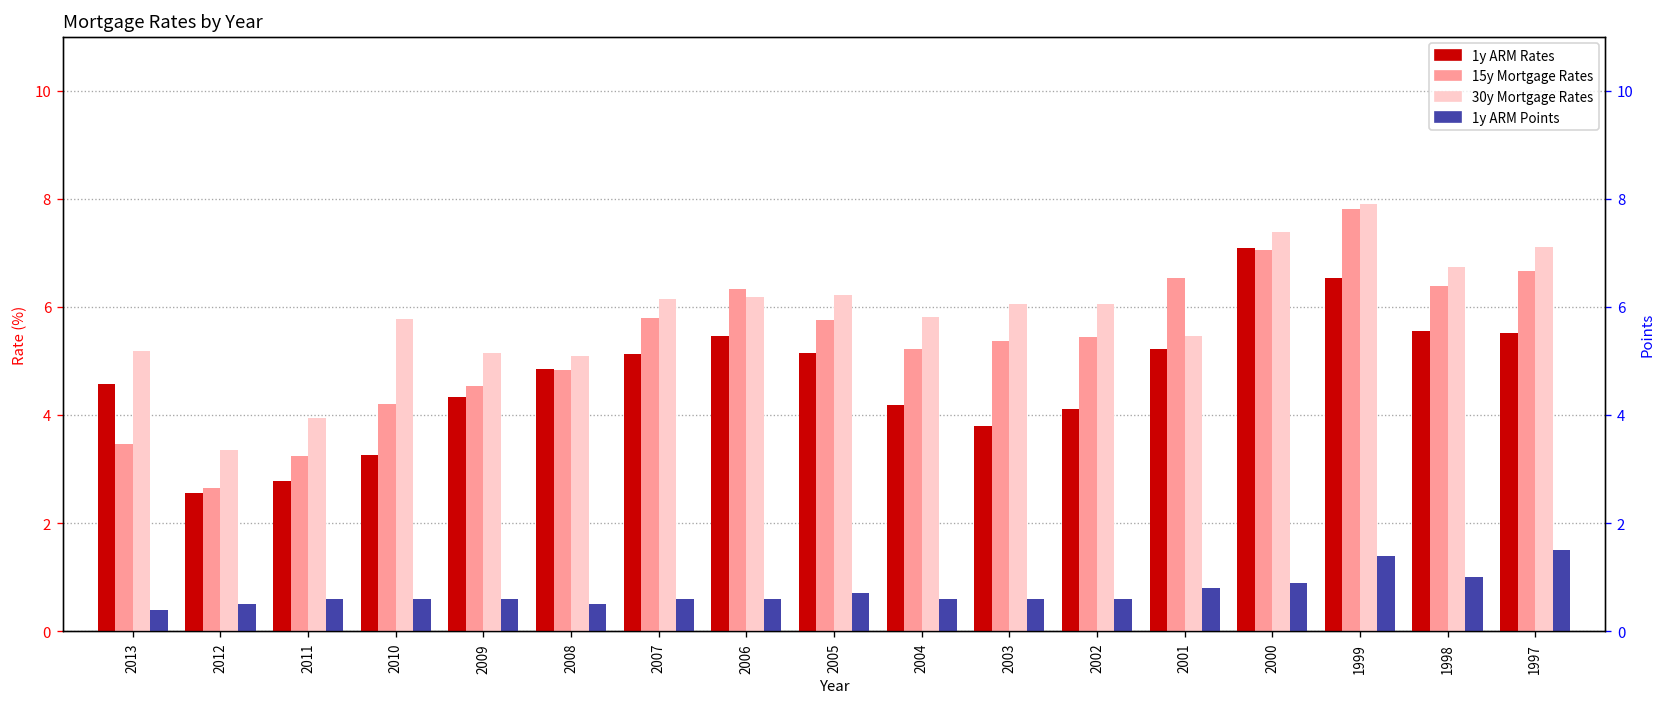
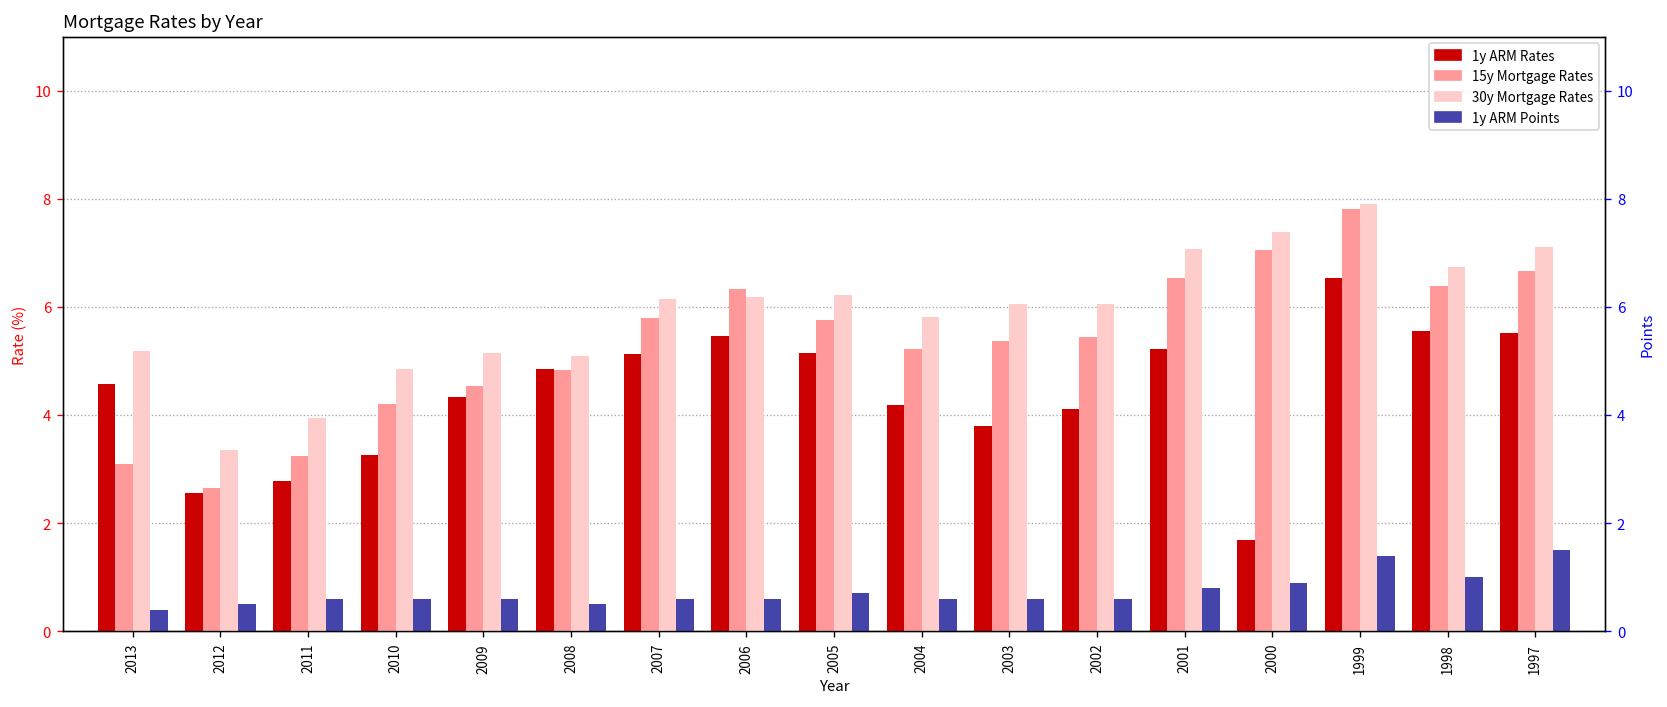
  {
    "1y ARM Rates": {
      "2013": 4.6,
      "2012": 2.6,
      "2011": 2.8,
      "2010": 3.3,
      "2009": 4.3,
      "2008": 4.9,
      "2007": 5.1,
      "2006": 5.5,
      "2005": 5.2,
      "2004": 4.2,
      "2003": 3.8,
      "2002": 4.1,
      "2001": 5.2,
-     "2000": 7.1,
+     "2000": 1.7,
      "1999": 6.5,
      "1998": 5.6,
      "1997": 5.5
    },
    "15y Mortgage Rates": {
-     "2013": 3.5,
+     "2013": 3.1,
      "2012": 2.7,
      "2011": 3.2,
      "2010": 4.2,
      "2009": 4.5,
      "2008": 4.8,
      "2007": 5.8,
      "2006": 6.3,
      "2005": 5.8,
      "2004": 5.2,
      "2003": 5.4,
      "2002": 5.5,
      "2001": 6.5,
      "2000": 7.1,
      "1999": 7.8,
      "1998": 6.4,
      "1997": 6.7
    },
    "30y Mortgage Rates": {
      "2013": 5.2,
      "2012": 3.4,
      "2011": 4.0,
-     "2010": 5.8,
+     "2010": 4.9,
      "2009": 5.1,
      "2008": 5.1,
      "2007": 6.1,
      "2006": 6.2,
      "2005": 6.2,
      "2004": 5.8,
      "2003": 6.1,
      "2002": 6.1,
-     "2001": 5.5,
+     "2001": 7.1,
      "2000": 7.4,
      "1999": 7.9,
      "1998": 6.7,
      "1997": 7.1
    },
    "1y ARM Points": {
      "2013": 0.4,
      "2012": 0.5,
      "2011": 0.6,
      "2010": 0.6,
      "2009": 0.6,
      "2008": 0.5,
      "2007": 0.6,
      "2006": 0.6,
      "2005": 0.7,
      "2004": 0.6,
      "2003": 0.6,
      "2002": 0.6,
      "2001": 0.8,
      "2000": 0.9,
      "1999": 1.4,
      "1998": 1.0,
      "1997": 1.5
    }
  }
